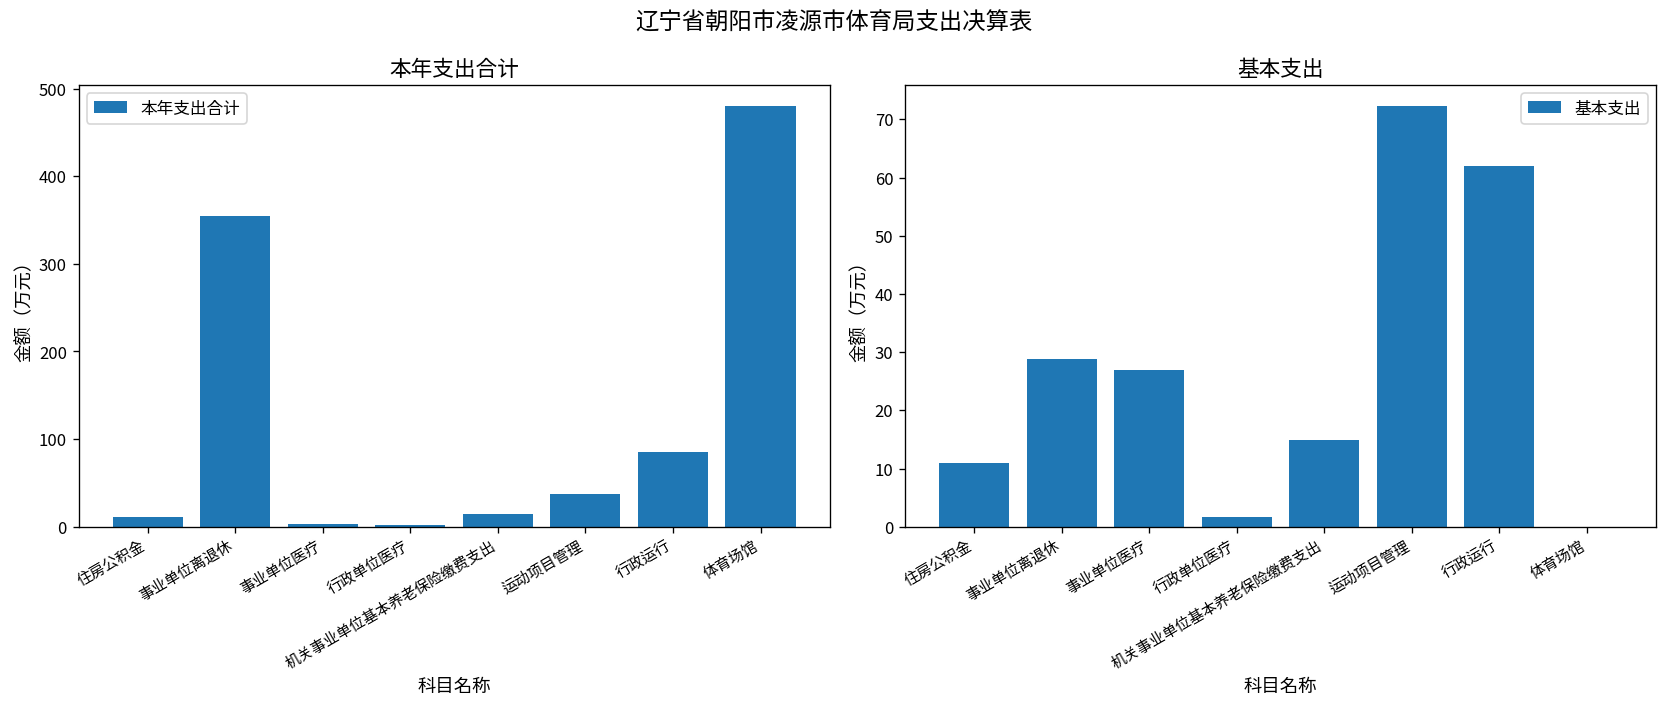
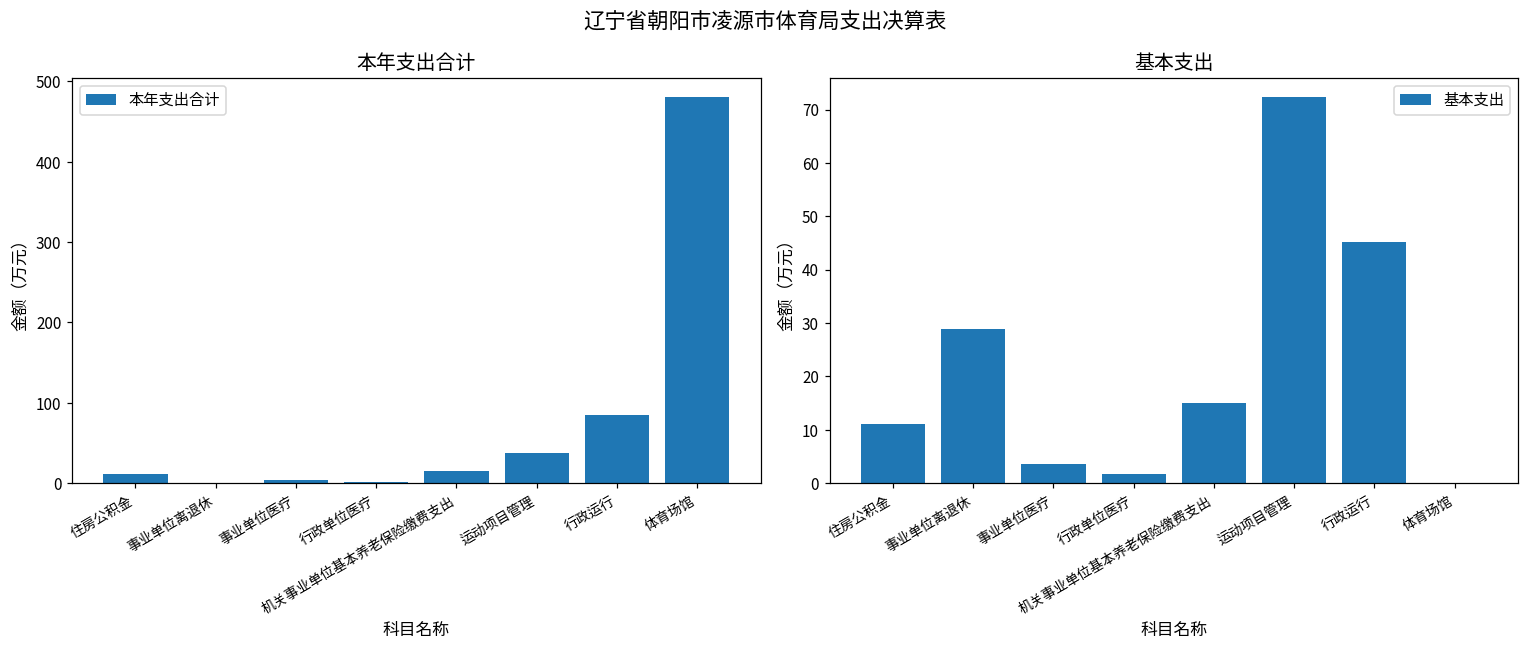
  {
    "本年支出合计": {
      "住房公积金": 10,
-     "事业单位离退休": 350,
+     "事业单位离退休": 0,
      "事业单位医疗": 0,
      "机关事业单位基本养老保险缴费支出": 10,
      "运动项目管理": 40,
      "行政运行": 90,
      "体育场馆": 480
    },
    "基本支出": {
      "住房公积金": 11,
      "事业单位离退休": 29,
-     "事业单位医疗": 27,
+     "事业单位医疗": 4,
      "行政单位医疗": 2,
      "机关事业单位基本养老保险缴费支出": 15,
      "运动项目管理": 72,
-     "行政运行": 62,
+     "行政运行": 45,
      "体育场馆": 0
    }
  }
